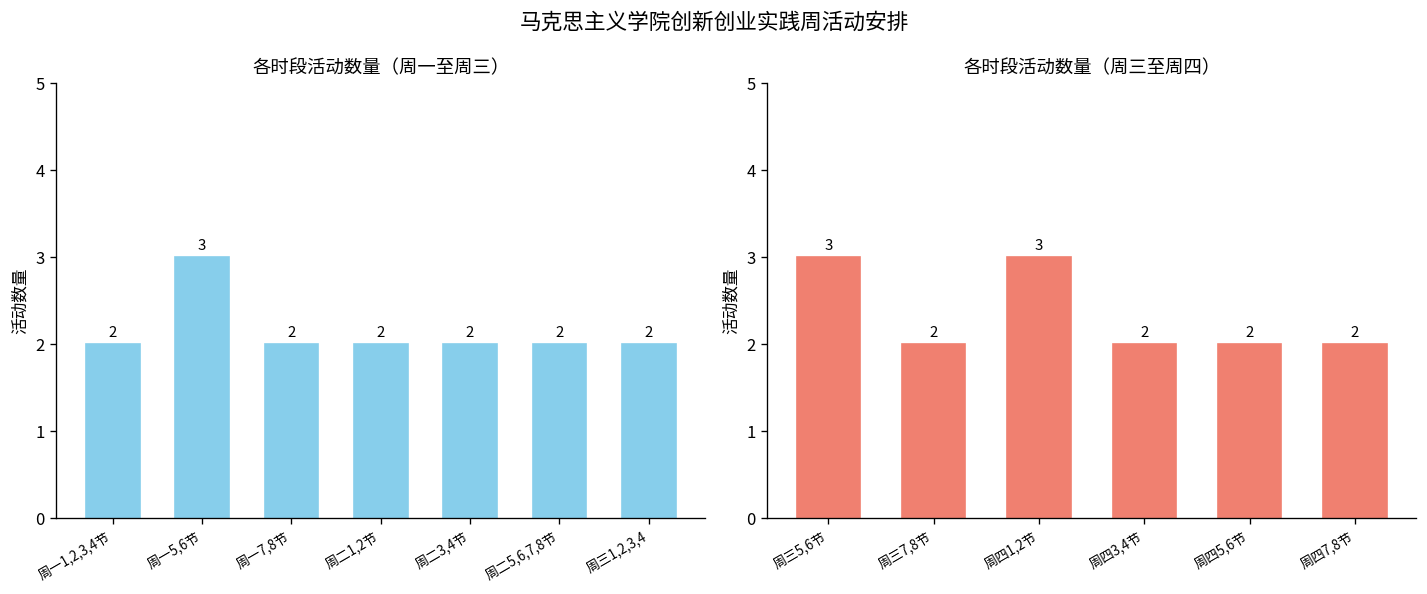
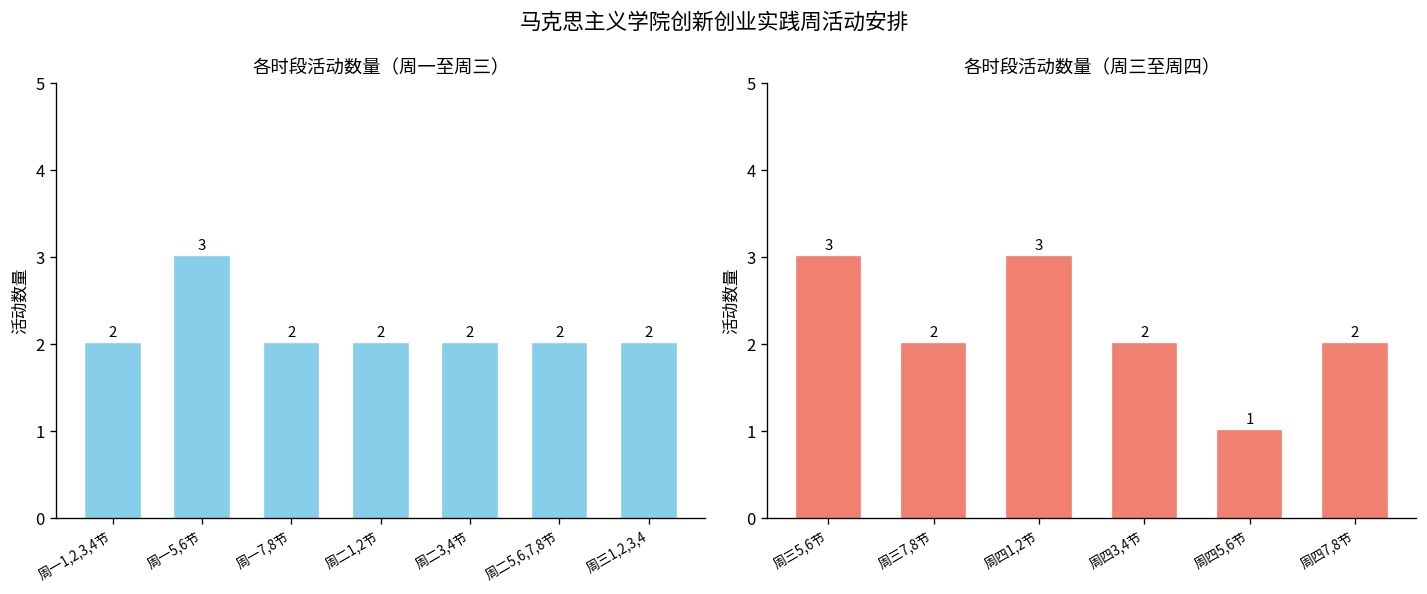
  {
    "各时段活动数量（周一至周三）": {
      "周一1,2,3,4节": 2,
      "周一5,6节": 3,
      "周一7,8节": 2,
      "周二1,2节": 2,
      "周二3,4节": 2,
      "周二5,6,7,8节": 2,
      "周三1,2,3,4": 2
    },
    "各时段活动数量（周三至周四）": {
      "周三5,6节": 3,
      "周三7,8节": 2,
      "周四1,2节": 3,
      "周四3,4节": 2,
-     "周四5,6节": 2,
+     "周四5,6节": 1,
      "周四7,8节": 2
    }
  }
